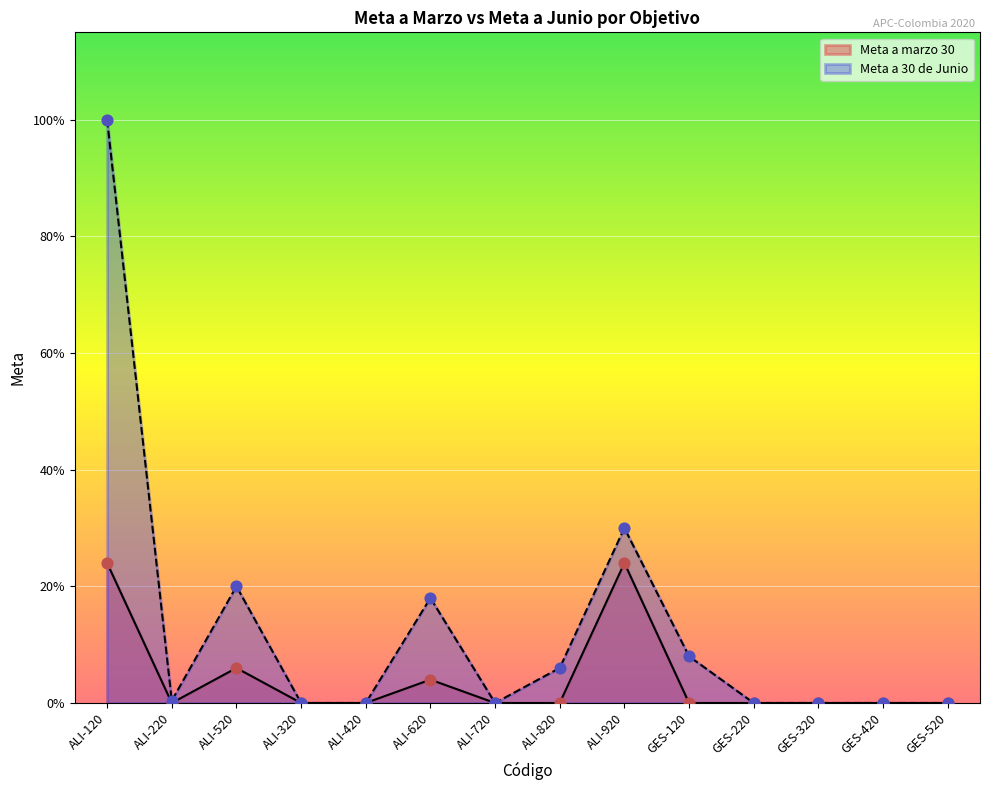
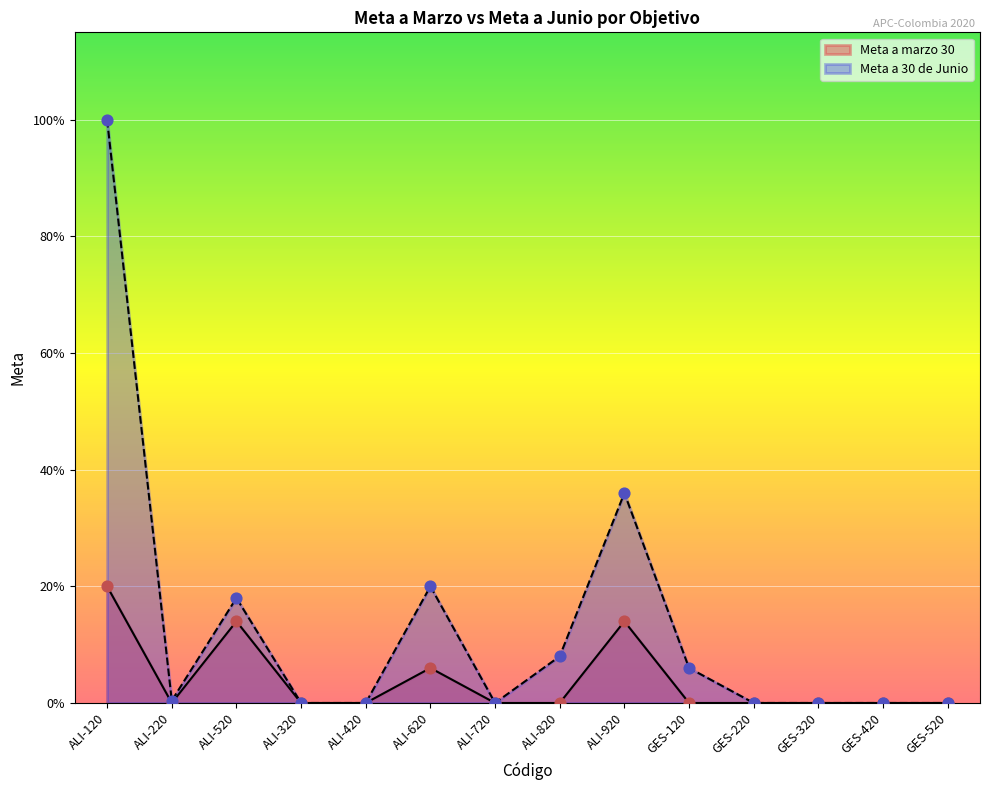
  {
    "Meta a marzo 30": {
-     "ALI-120": "24%",
-     "ALI-520": "6%",
-     "ALI-620": "4%",
+     "ALI-120": "20%",
+     "ALI-520": "14%",
+     "ALI-620": "6%",
      "ALI-820": "0%",
-     "ALI-920": "24%",
+     "ALI-920": "14%",
      "GES-120": "0%"
    },
    "Meta a 30 de Junio": {
      "ALI-120": "100%",
-     "ALI-520": "20%",
-     "ALI-620": "18%",
-     "ALI-820": "6%",
-     "ALI-920": "30%",
-     "GES-120": "8%"
+     "ALI-520": "18%",
+     "ALI-620": "20%",
+     "ALI-820": "8%",
+     "ALI-920": "36%",
+     "GES-120": "6%"
    }
  }
